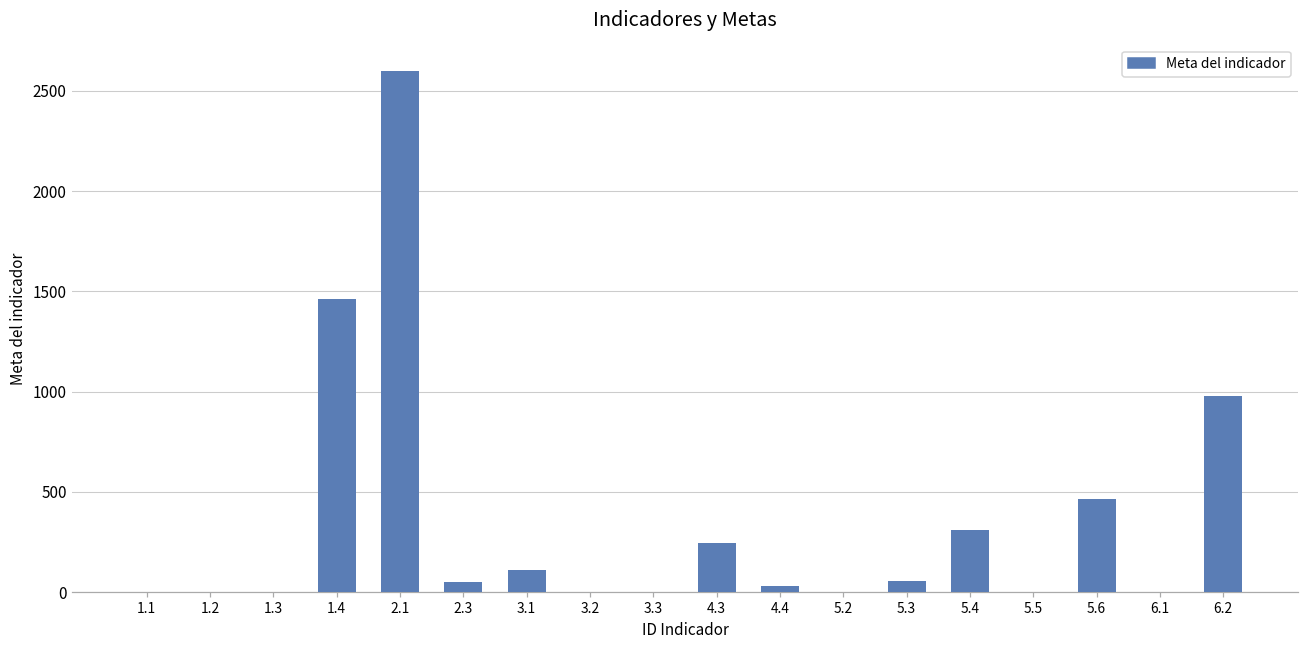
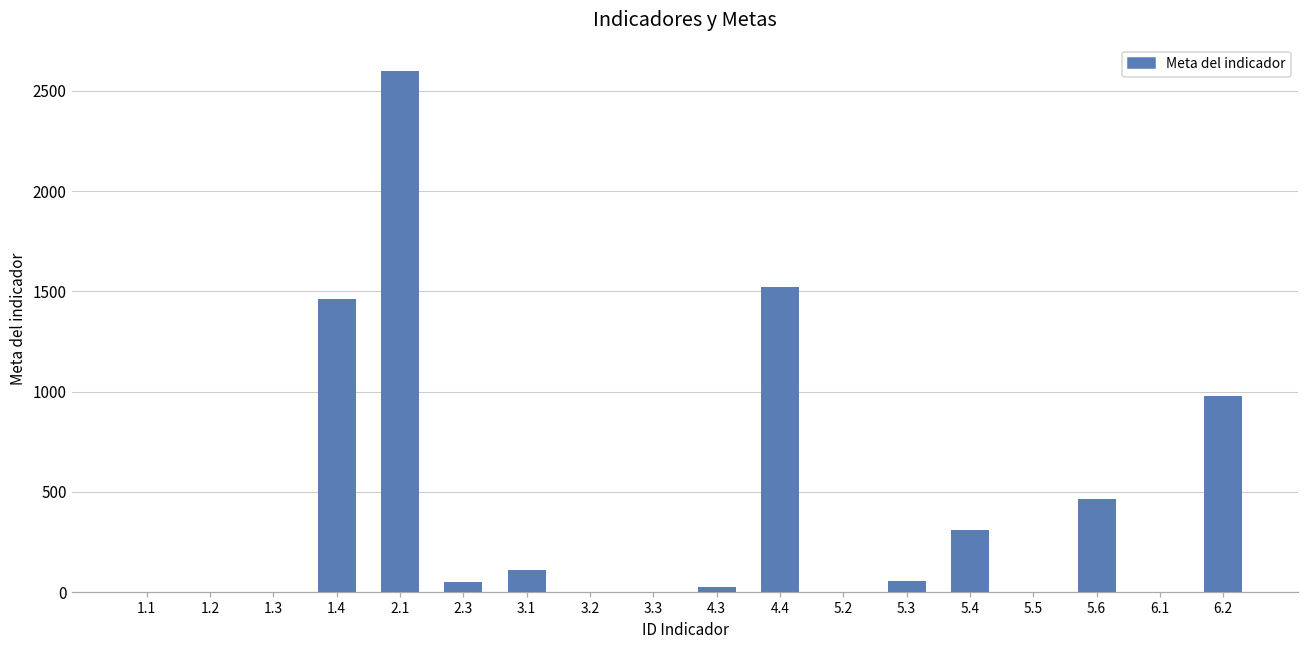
  {
    "1.4": 1460,
    "2.1": 2600,
    "2.3": 50,
    "3.1": 110,
-   "4.3": 250,
-   "4.4": 30,
+   "4.3": 30,
+   "4.4": 1520,
    "5.3": 60,
    "5.4": 310,
    "5.6": 460,
    "6.2": 980
  }
